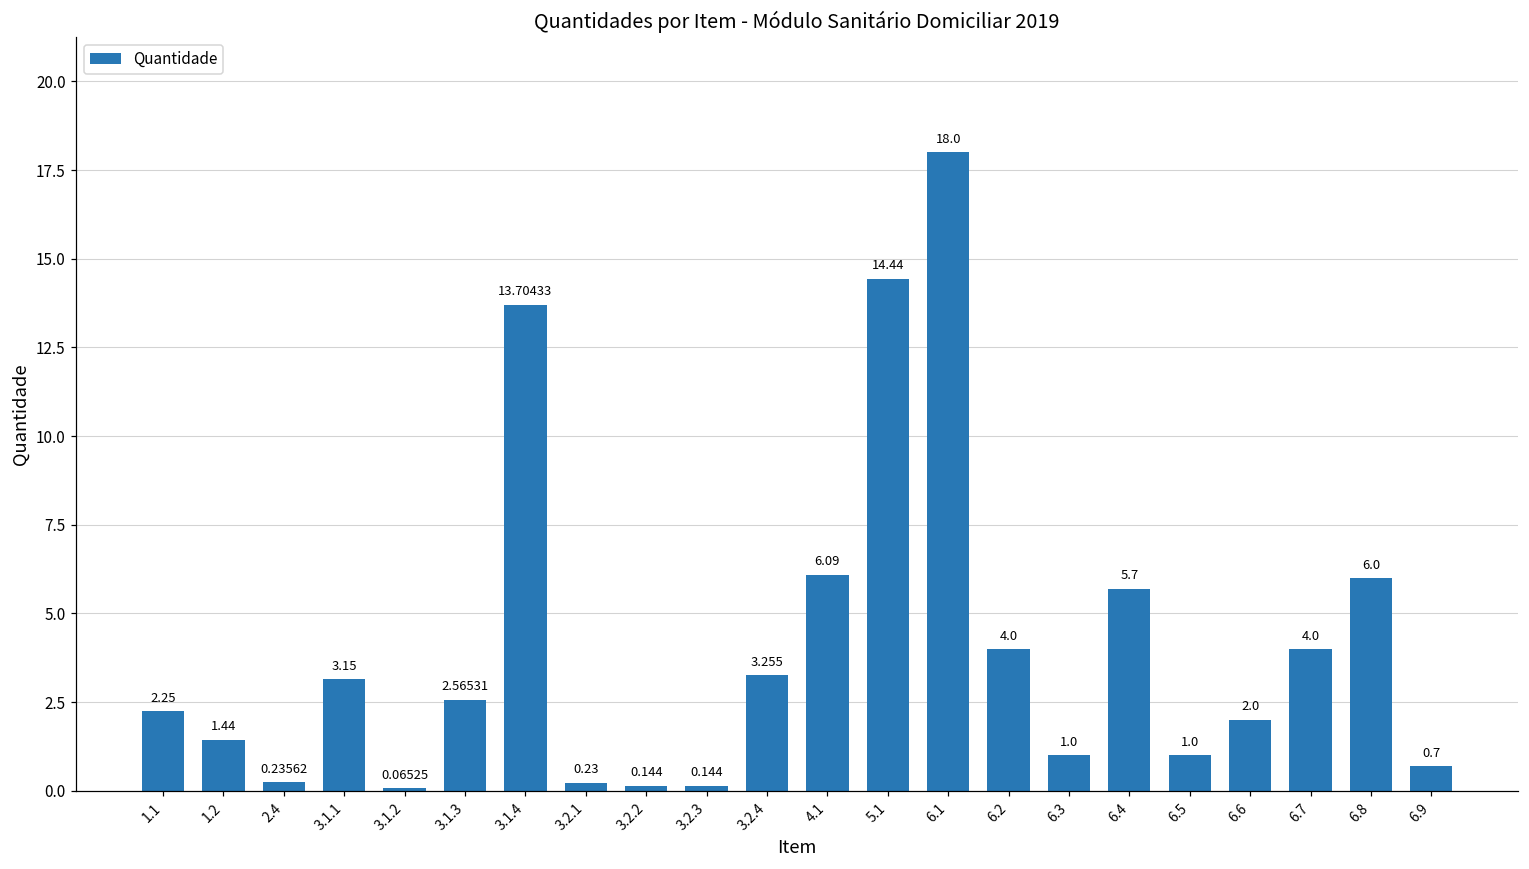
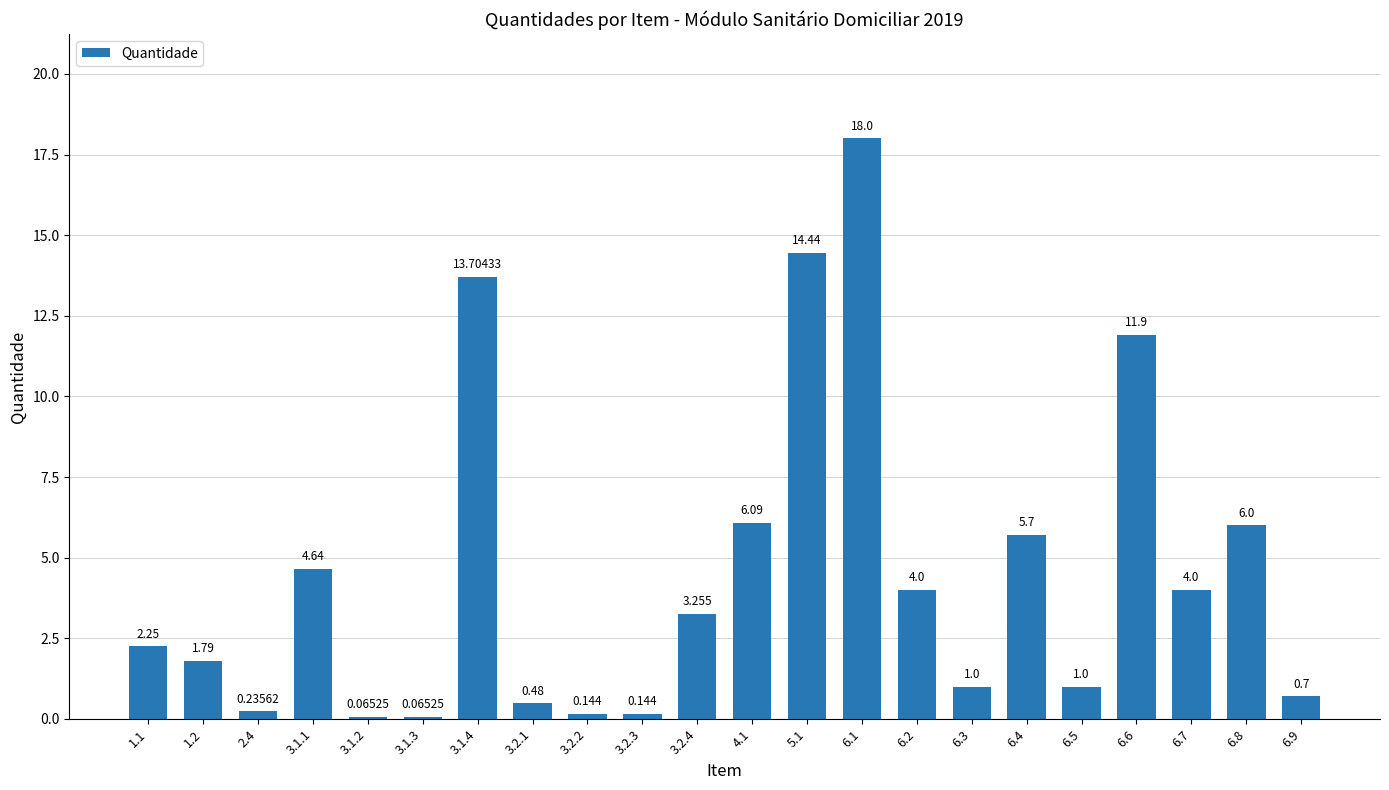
  {
    "1.1": 2.25,
-   "1.2": 1.44,
+   "1.2": 1.79,
    "2.4": 0.23562,
-   "3.1.1": 3.15,
+   "3.1.1": 4.64,
    "3.1.2": 0.06525,
-   "3.1.3": 2.56531,
+   "3.1.3": 0.06525,
    "3.1.4": 13.70433,
-   "3.2.1": 0.23,
+   "3.2.1": 0.48,
    "3.2.2": 0.144,
    "3.2.3": 0.144,
    "3.2.4": 3.255,
    "4.1": 6.09,
    "5.1": 14.44,
    "6.1": 18.0,
    "6.2": 4.0,
    "6.3": 1.0,
    "6.4": 5.7,
    "6.5": 1.0,
-   "6.6": 2.0,
+   "6.6": 11.9,
    "6.7": 4.0,
    "6.8": 6.0,
    "6.9": 0.7
  }
